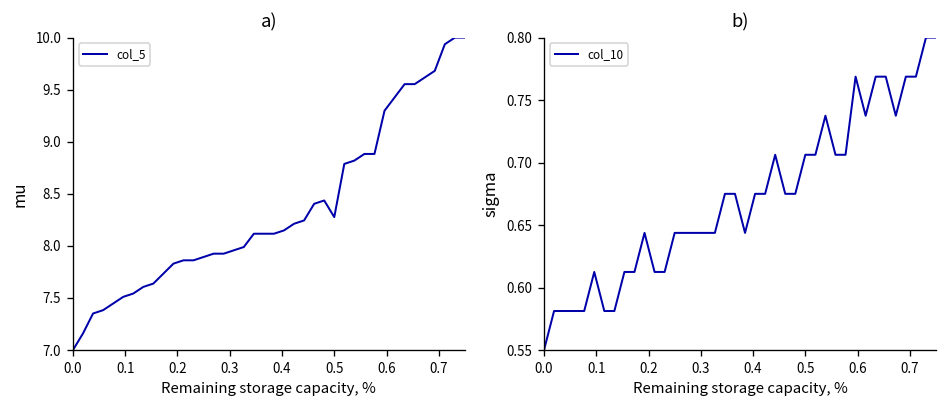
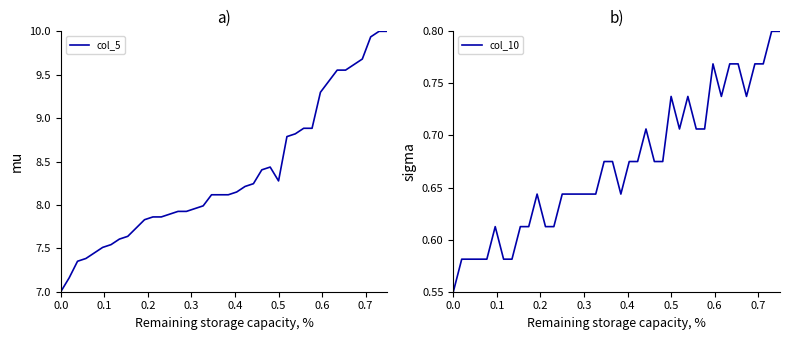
  {
    "a)": {
      "0.0": 7.0,
      "0.5": 8.3
    },
    "b)": {
      "0.0": 0.550,
-     "0.5": 0.706
+     "0.5": 0.738
    }
  }
